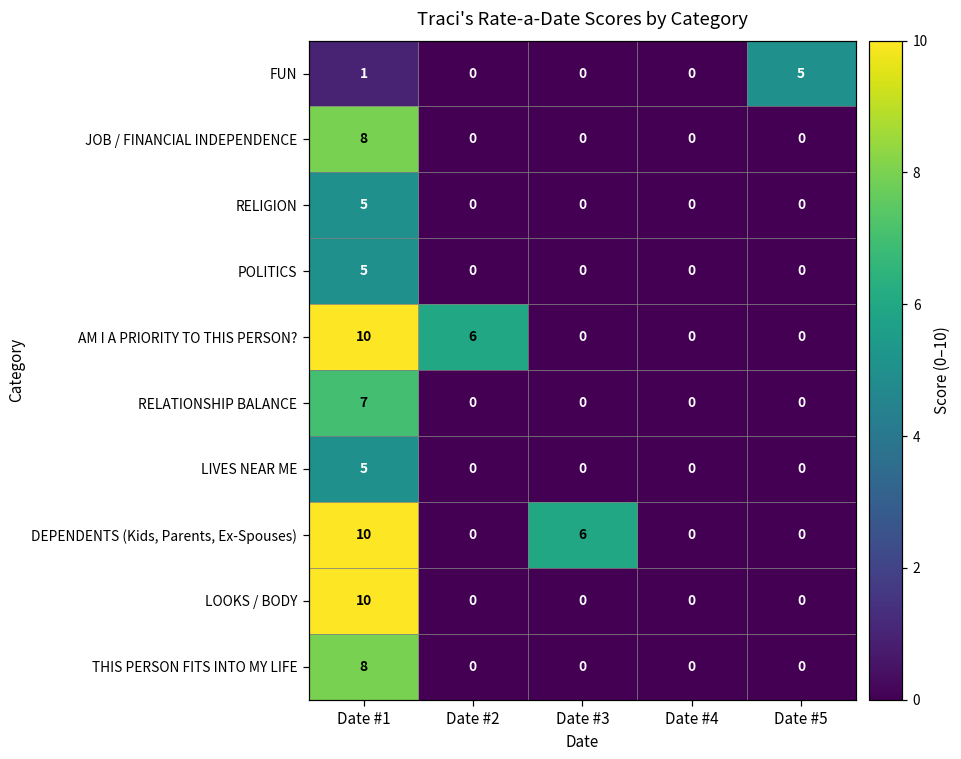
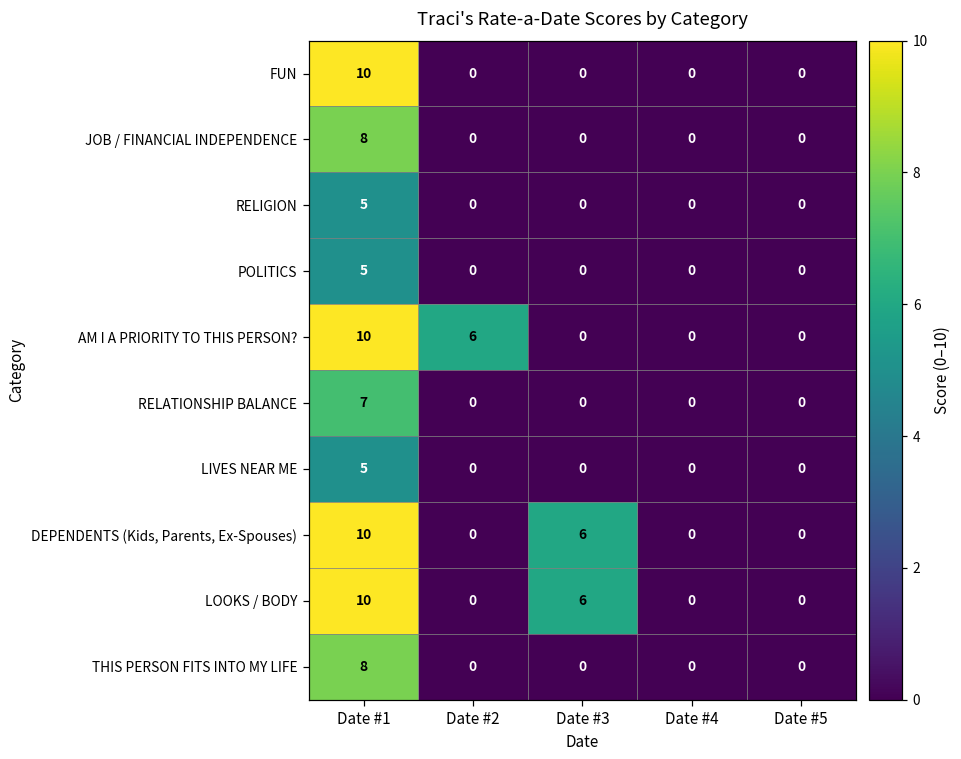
  {
    "FUN": {
-     "Date #1": 1,
+     "Date #1": 10,
      "Date #2": 0,
      "Date #3": 0,
      "Date #4": 0,
-     "Date #5": 5
+     "Date #5": 0
    },
    "JOB / FINANCIAL INDEPENDENCE": {
      "Date #1": 8,
      "Date #2": 0,
      "Date #3": 0,
      "Date #4": 0,
      "Date #5": 0
    },
    "RELIGION": {
      "Date #1": 5,
      "Date #2": 0,
      "Date #3": 0,
      "Date #4": 0,
      "Date #5": 0
    },
    "POLITICS": {
      "Date #1": 5,
      "Date #2": 0,
      "Date #3": 0,
      "Date #4": 0,
      "Date #5": 0
    },
    "AM I A PRIORITY TO THIS PERSON?": {
      "Date #1": 10,
      "Date #2": 6,
      "Date #3": 0,
      "Date #4": 0,
      "Date #5": 0
    },
    "RELATIONSHIP BALANCE": {
      "Date #1": 7,
      "Date #2": 0,
      "Date #3": 0,
      "Date #4": 0,
      "Date #5": 0
    },
    "LIVES NEAR ME": {
      "Date #1": 5,
      "Date #2": 0,
      "Date #3": 0,
      "Date #4": 0,
      "Date #5": 0
    },
    "DEPENDENTS (Kids, Parents, Ex-Spouses)": {
      "Date #1": 10,
      "Date #2": 0,
      "Date #3": 6,
      "Date #4": 0,
      "Date #5": 0
    },
    "LOOKS / BODY": {
      "Date #1": 10,
      "Date #2": 0,
-     "Date #3": 0,
+     "Date #3": 6,
      "Date #4": 0,
      "Date #5": 0
    },
    "THIS PERSON FITS INTO MY LIFE": {
      "Date #1": 8,
      "Date #2": 0,
      "Date #3": 0,
      "Date #4": 0,
      "Date #5": 0
    }
  }
